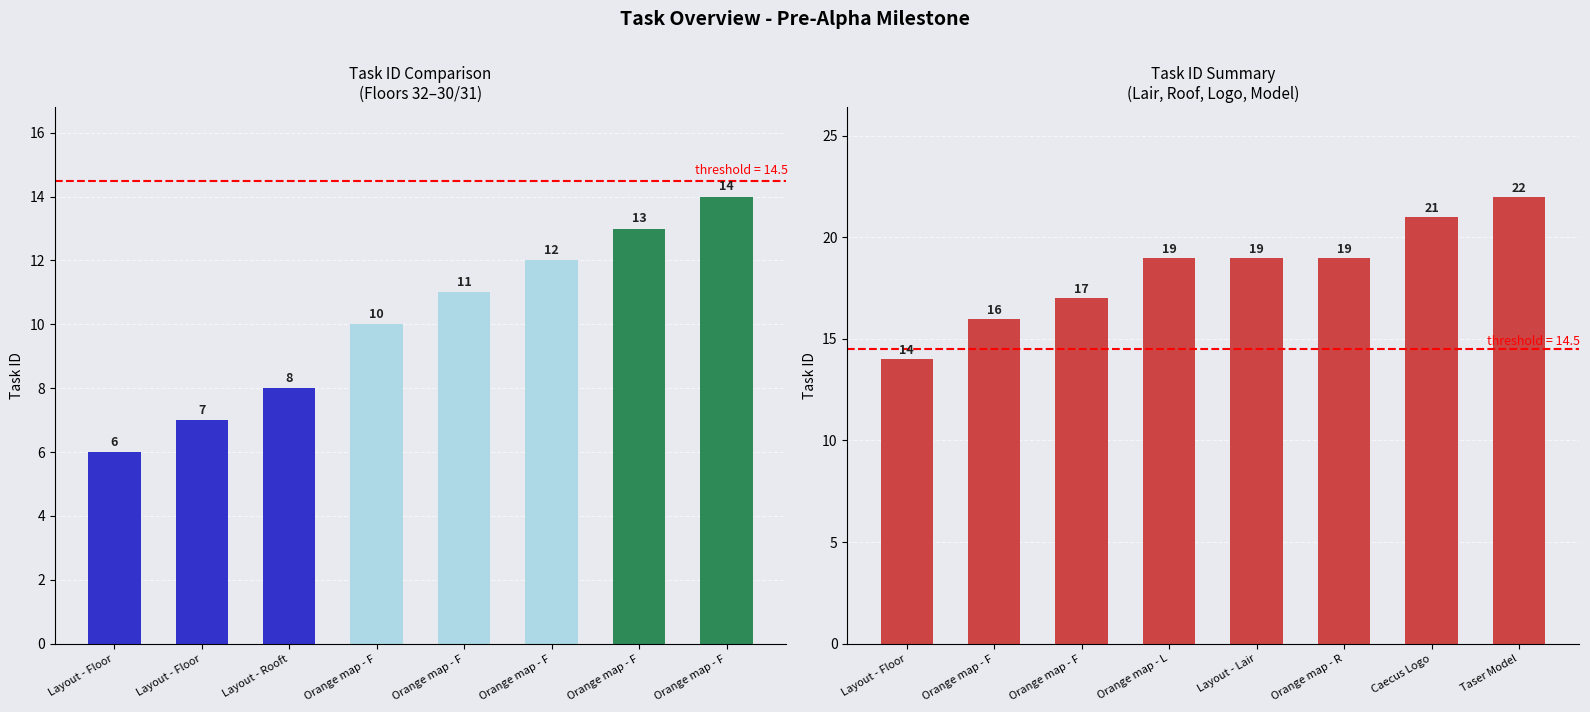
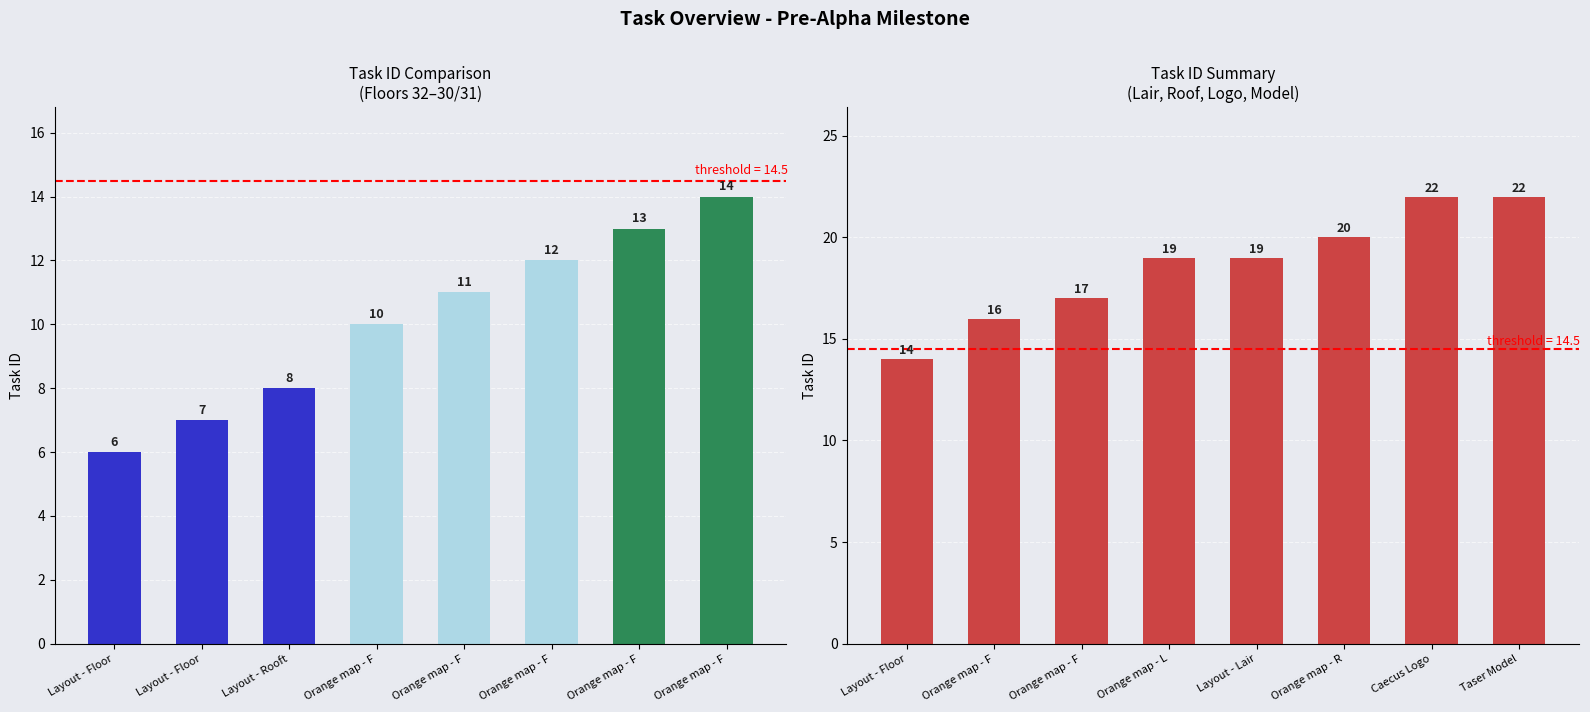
  {
    "Task ID Comparison (Floors 32–30/31)": {
      "Layout - Rooft": 8
    },
    "Task ID Summary (Lair, Roof, Logo, Model)": {
      "Layout - Floor": 14,
      "Orange map - L": 19,
      "Layout - Lair": 19,
-     "Orange map - R": 19,
-     "Caecus Logo": 21,
+     "Orange map - R": 20,
+     "Caecus Logo": 22,
      "Taser Model": 22
    }
  }
